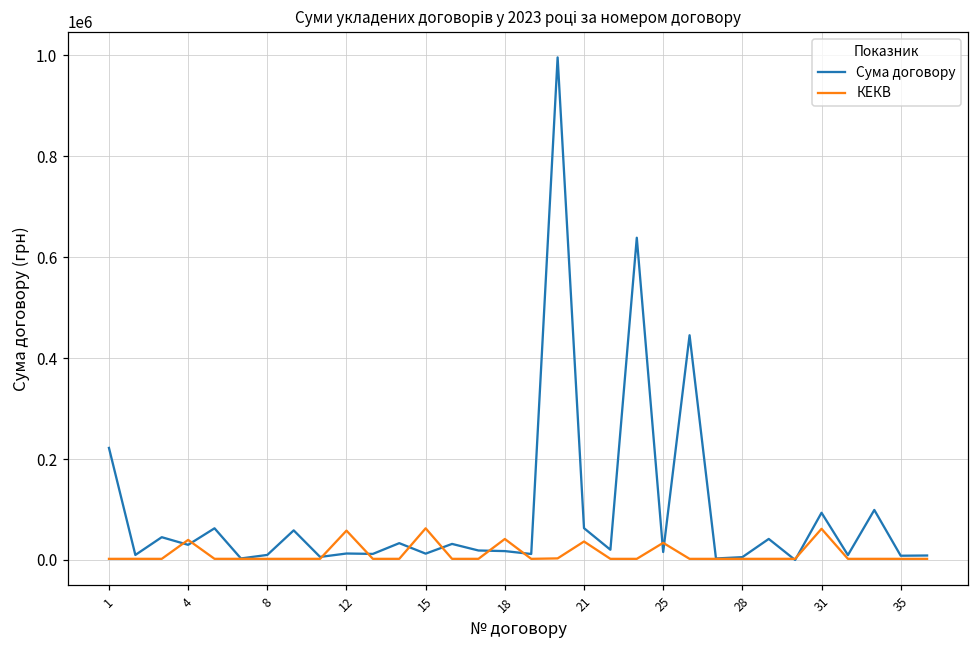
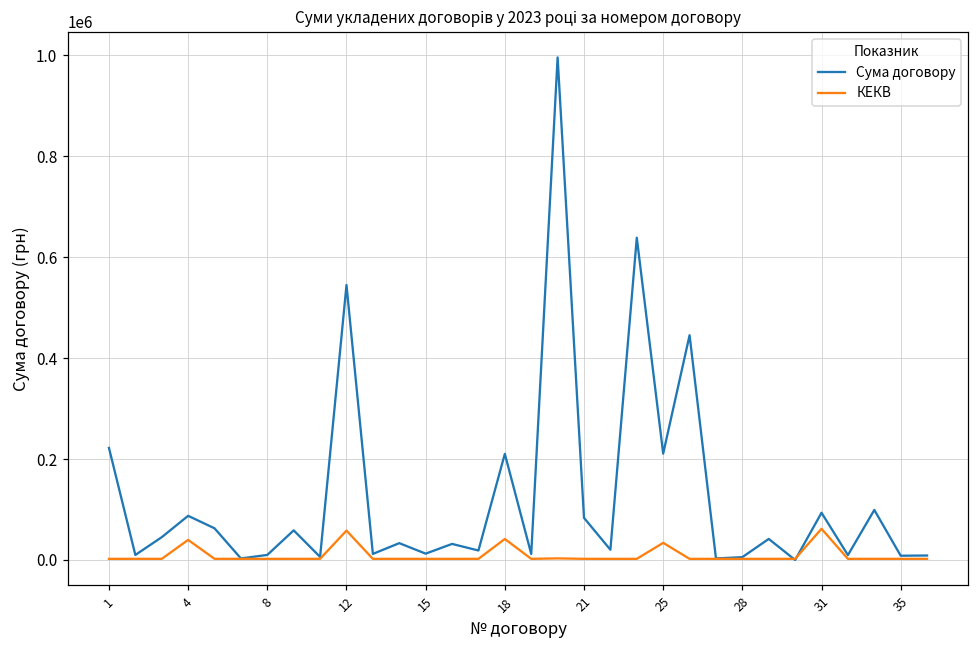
  {
    "Сума договору": {
      "1": 220000,
-     "4": 30000,
+     "4": 90000,
      "8": 10000,
-     "12": 10000,
+     "12": 540000,
      "15": 10000,
-     "18": 20000,
-     "21": 60000,
-     "25": 20000,
+     "18": 210000,
+     "21": 80000,
+     "25": 210000,
      "31": 90000,
      "35": 10000
    },
    "КЕКВ": {
      "1": 0,
      "4": 40000,
      "8": 0,
      "12": 60000,
-     "15": 60000,
+     "15": 0,
      "18": 40000,
-     "21": 40000,
+     "21": 0,
      "25": 30000,
      "31": 60000,
      "35": 0
    }
  }
